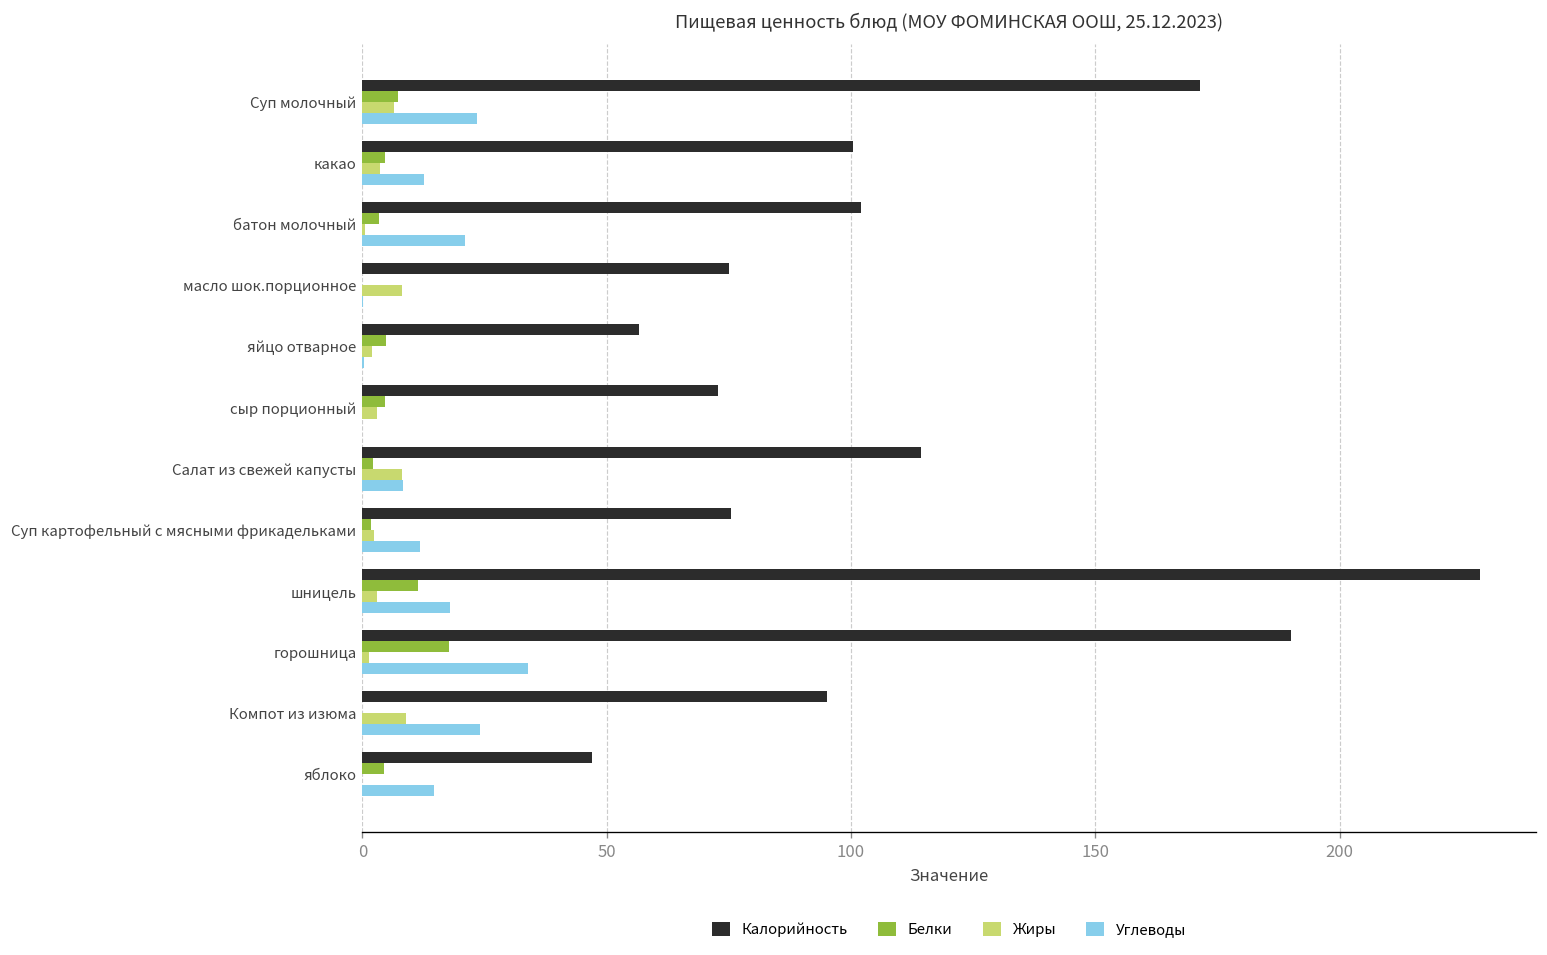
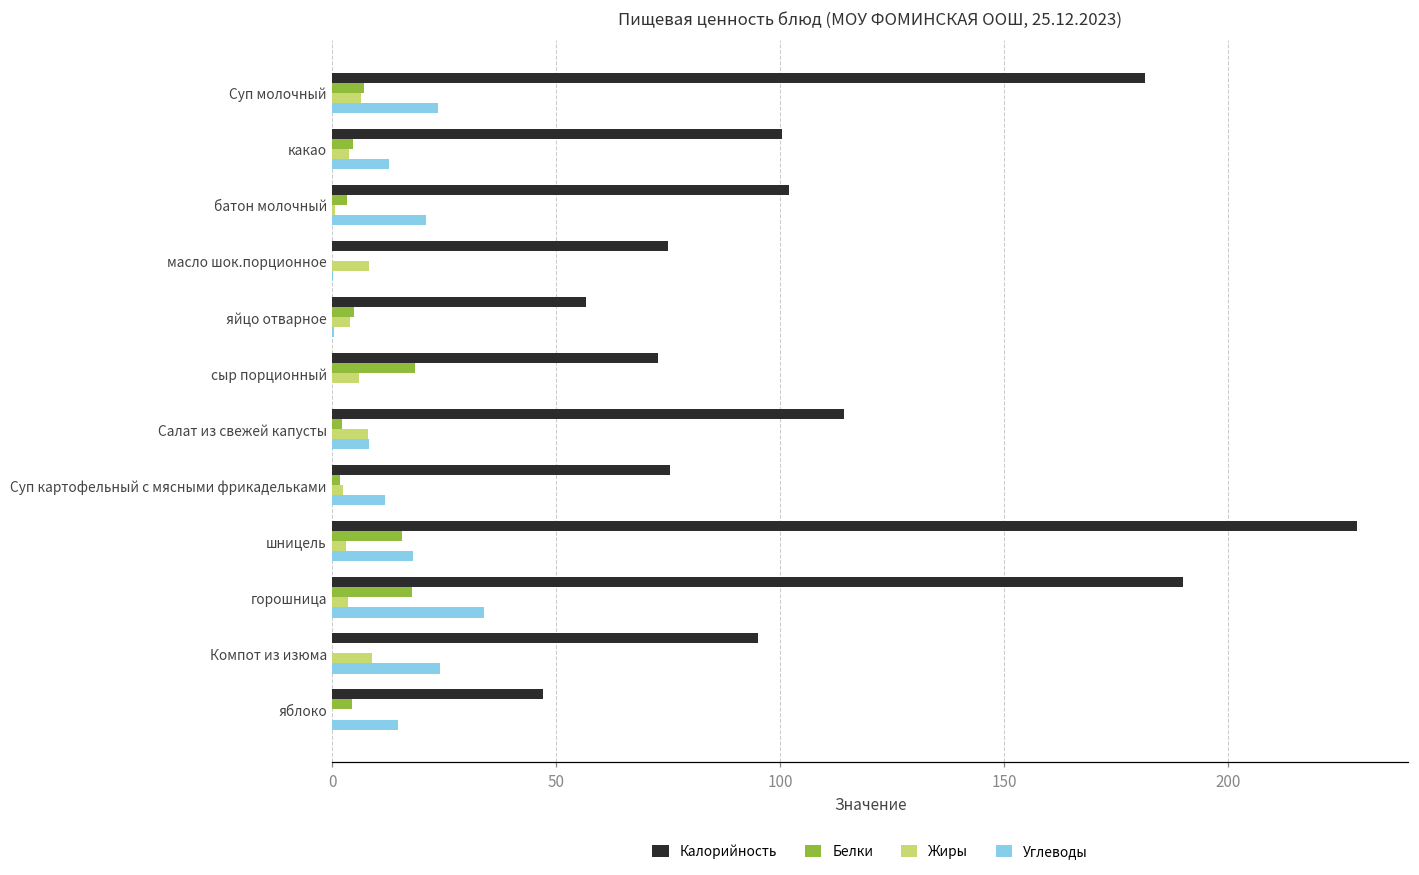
  {
    "Калорийность": {
-     "Суп молочный": 171,
+     "Суп молочный": 182,
      "какао": 100,
      "батон молочный": 102,
      "масло шок.порционное": 75,
      "яйцо отварное": 57,
      "сыр порционный": 73,
      "Салат из свежей капусты": 114,
      "Суп картофельный с мясными фрикадельками": 75,
      "шницель": 229,
      "горошница": 190,
      "Компот из изюма": 95,
      "яблоко": 47
    },
    "Белки": {
      "Суп молочный": 7,
      "какао": 5,
      "батон молочный": 3,
      "масло шок.порционное": 0,
      "яйцо отварное": 5,
-     "сыр порционный": 5,
+     "сыр порционный": 18,
      "Салат из свежей капусты": 2,
      "Суп картофельный с мясными фрикадельками": 2,
-     "шницель": 11,
+     "шницель": 16,
      "горошница": 18,
      "Компот из изюма": 0,
      "яблоко": 5
    },
    "Жиры": {
      "Суп молочный": 7,
      "какао": 4,
      "масло шок.порционное": 8,
-     "яйцо отварное": 2,
-     "сыр порционный": 3,
+     "яйцо отварное": 4,
+     "сыр порционный": 6,
      "Салат из свежей капусты": 8,
      "Суп картофельный с мясными фрикадельками": 2,
      "шницель": 3,
-     "горошница": 1,
+     "горошница": 4,
      "Компот из изюма": 9,
      "яблоко": 0
    },
    "Углеводы": {
      "Суп молочный": 24,
      "какао": 13,
      "батон молочный": 21,
      "сыр порционный": 0,
      "Салат из свежей капусты": 8,
      "Суп картофельный с мясными фрикадельками": 12,
      "шницель": 18,
      "горошница": 34,
      "Компот из изюма": 24,
      "яблоко": 15
    }
  }
